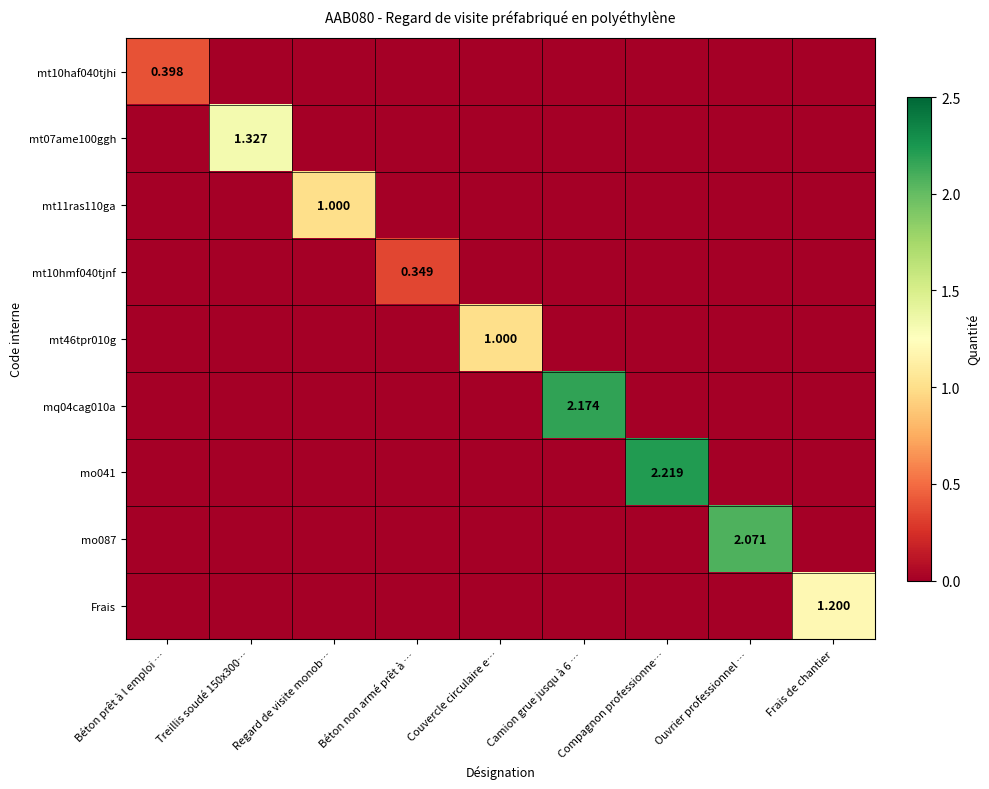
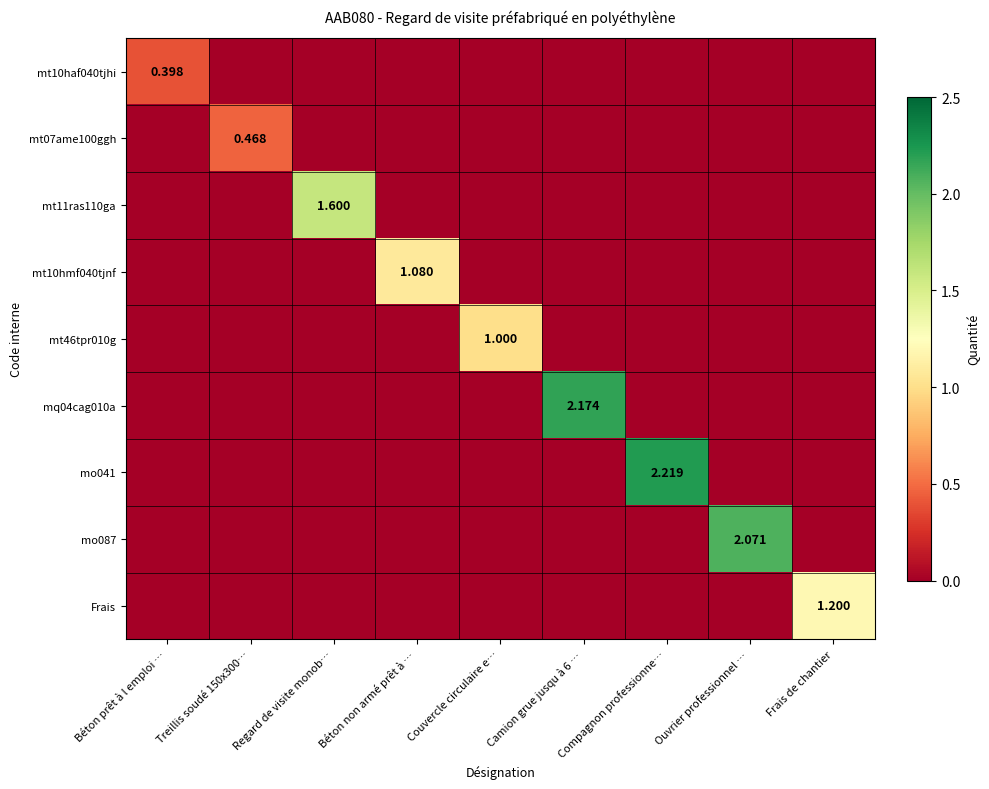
  {
    "mt10haf040tjhi": {
      "Béton prêt à l emploi …": 0.398
    },
    "mt07ame100ggh": {
-     "Treillis soudé 150x300…": 1.327
+     "Treillis soudé 150x300…": 0.468
    },
    "mt11ras110ga": {
-     "Regard de visite monob…": 1.000
+     "Regard de visite monob…": 1.600
    },
    "mt10hmf040tjnf": {
-     "Béton non armé prêt à …": 0.349
+     "Béton non armé prêt à …": 1.080
    },
    "mt46tpr010g": {
      "Couvercle circulaire e…": 1.000
    },
    "mq04cag010a": {
      "Camion grue jusqu à 6 …": 2.174
    },
    "mo041": {
      "Compagnon professionne…": 2.219
    },
    "mo087": {
      "Ouvrier professionnel …": 2.071
    },
    "Frais": {
      "Frais de chantier": 1.200
    }
  }
